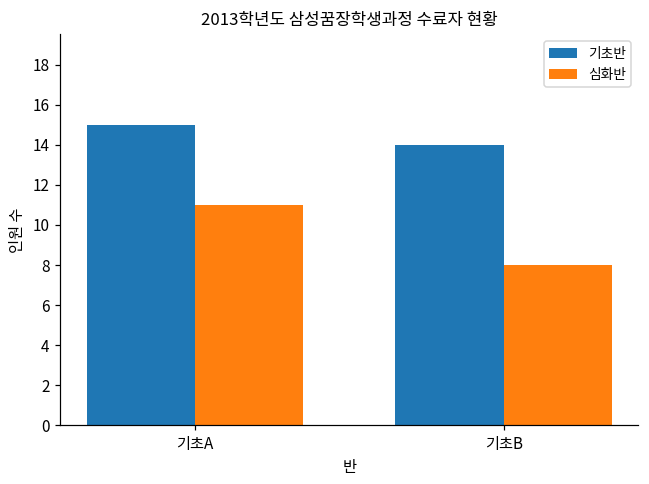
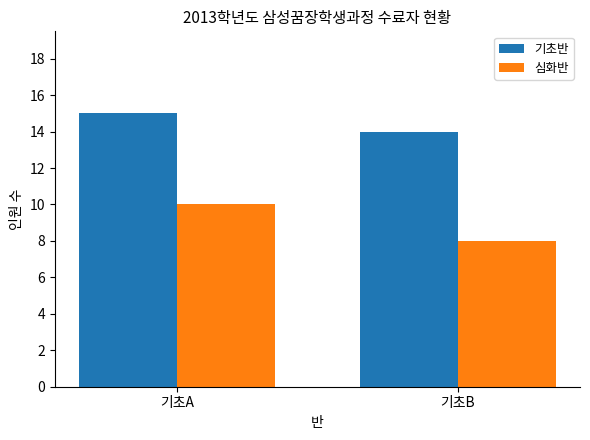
  {
    "기초반": {
      "기초A": 15,
      "기초B": 14
    },
    "심화반": {
-     "기초A": 11,
+     "기초A": 10,
      "기초B": 8
    }
  }
